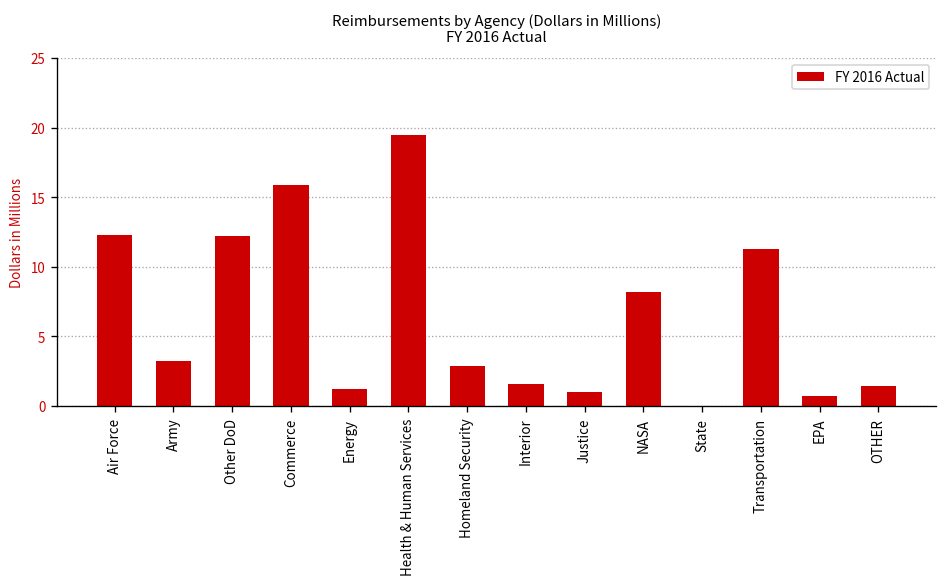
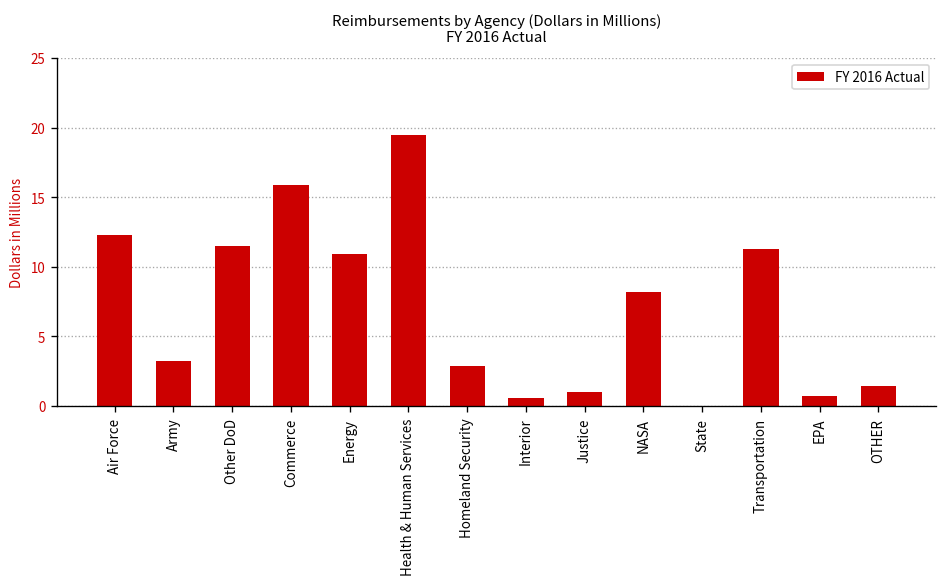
  {
    "Air Force": 12.3,
    "Army": 3.2,
-   "Other DoD": 12.2,
+   "Other DoD": 11.5,
    "Commerce": 15.9,
-   "Energy": 1.2,
+   "Energy": 10.9,
    "Health & Human Services": 19.5,
    "Homeland Security": 2.9,
-   "Interior": 1.6,
+   "Interior": 0.6,
    "Justice": 1.0,
    "NASA": 8.2,
    "State": 0.0,
    "Transportation": 11.3,
    "EPA": 0.7,
    "OTHER": 1.4
  }
